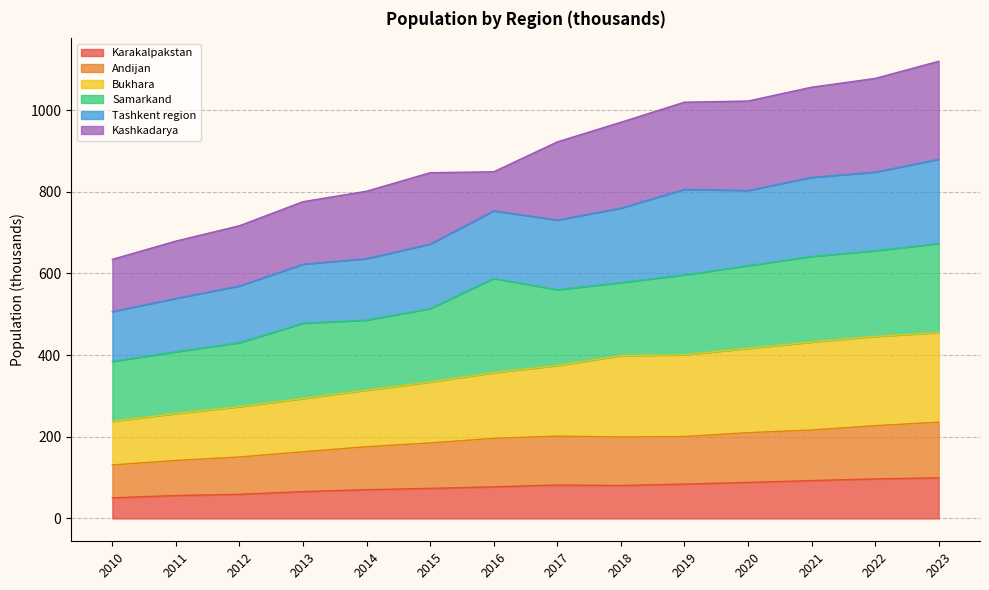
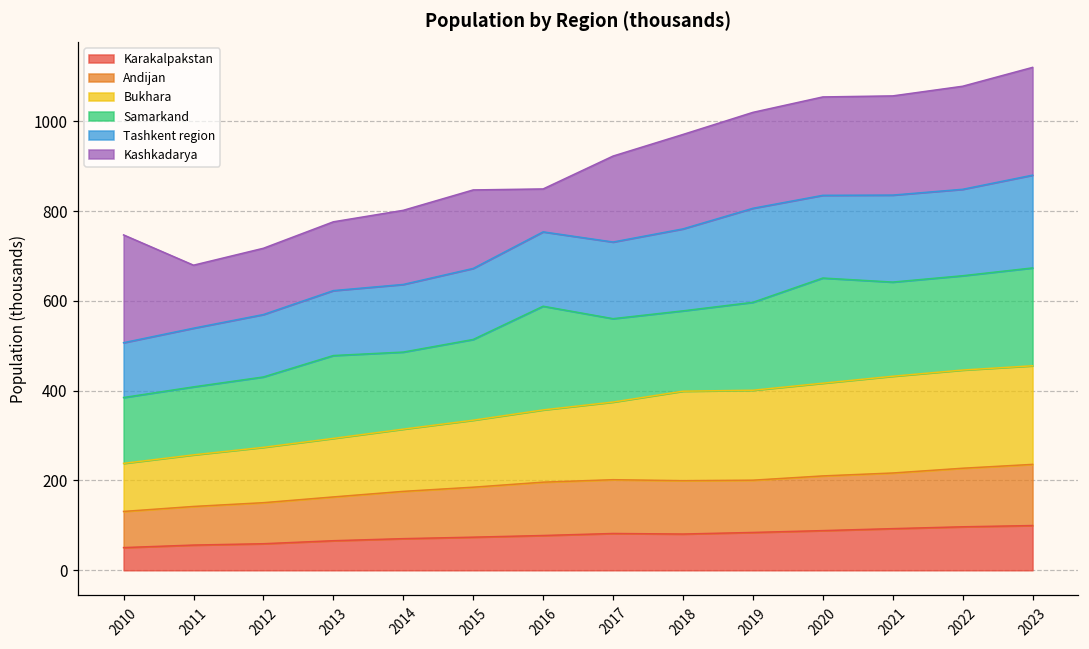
  {
    "Bukhara": {
      "2010": 110,
      "2011": 110,
      "2012": 120,
      "2013": 130,
      "2014": 140,
      "2015": 150,
      "2016": 160,
      "2017": 170,
      "2018": 200,
      "2019": 200,
      "2020": 210,
      "2021": 220,
      "2022": 220,
      "2023": 220
    },
    "Samarkand": {
      "2010": 150,
      "2011": 150,
      "2012": 160,
      "2013": 180,
      "2014": 170,
      "2015": 180,
      "2016": 230,
      "2017": 190,
      "2018": 180,
      "2019": 200,
-     "2020": 200,
+     "2020": 230,
      "2021": 210,
      "2022": 210,
      "2023": 220
    },
    "Tashkent region": {
      "2010": 120,
      "2011": 130,
      "2012": 140,
      "2013": 140,
      "2014": 150,
      "2015": 160,
      "2016": 170,
      "2017": 170,
      "2018": 180,
      "2019": 210,
      "2020": 180,
      "2021": 190,
      "2022": 190,
      "2023": 210
    },
    "Kashkadarya": {
-     "2010": 130,
+     "2010": 240,
      "2011": 140,
      "2012": 150,
      "2013": 150,
      "2014": 170,
      "2015": 170,
      "2016": 100,
      "2017": 190,
      "2018": 210,
      "2019": 210,
      "2020": 220,
      "2021": 220,
      "2022": 230,
      "2023": 240
    }
  }
